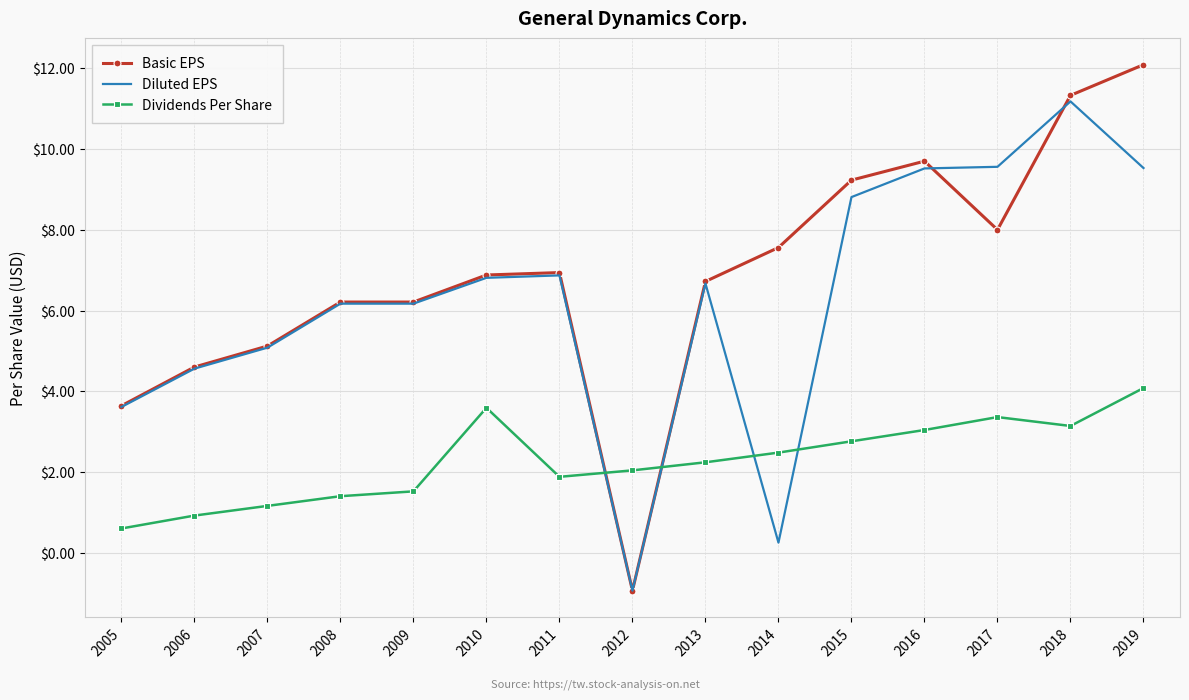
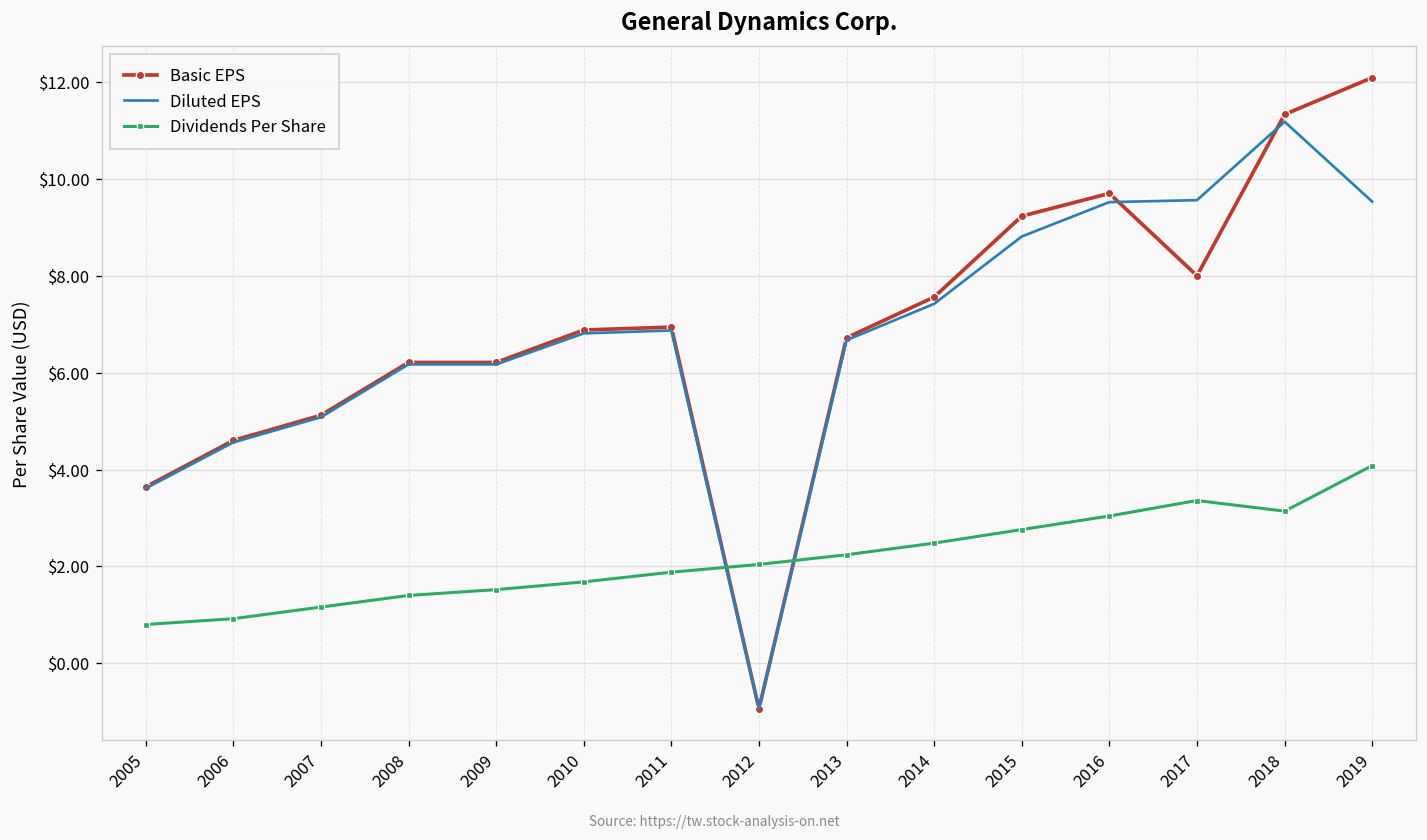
  {
    "Basic EPS": {
      "2010": "$6.9",
      "2011": "$6.9",
      "2014": "$7.6",
      "2015": "$9.2",
      "2016": "$9.7",
      "2017": "$8.0",
      "2018": "$11.3",
      "2019": "$12.1"
    },
    "Diluted EPS": {
      "2010": "$6.8",
      "2011": "$6.9",
-     "2014": "$0.3",
+     "2014": "$7.4",
      "2015": "$8.8",
      "2016": "$9.5",
      "2017": "$9.6",
      "2018": "$11.2",
      "2019": "$9.5"
    },
    "Dividends Per Share": {
-     "2005": "$0.6",
+     "2005": "$0.8",
      "2006": "$0.9",
      "2007": "$1.2",
      "2008": "$1.4",
      "2009": "$1.5",
-     "2010": "$3.6",
+     "2010": "$1.7",
      "2011": "$1.9",
      "2012": "$2.0",
      "2013": "$2.2",
      "2014": "$2.5",
      "2015": "$2.8",
      "2016": "$3.0",
      "2017": "$3.4",
      "2018": "$3.1",
      "2019": "$4.1"
    }
  }
